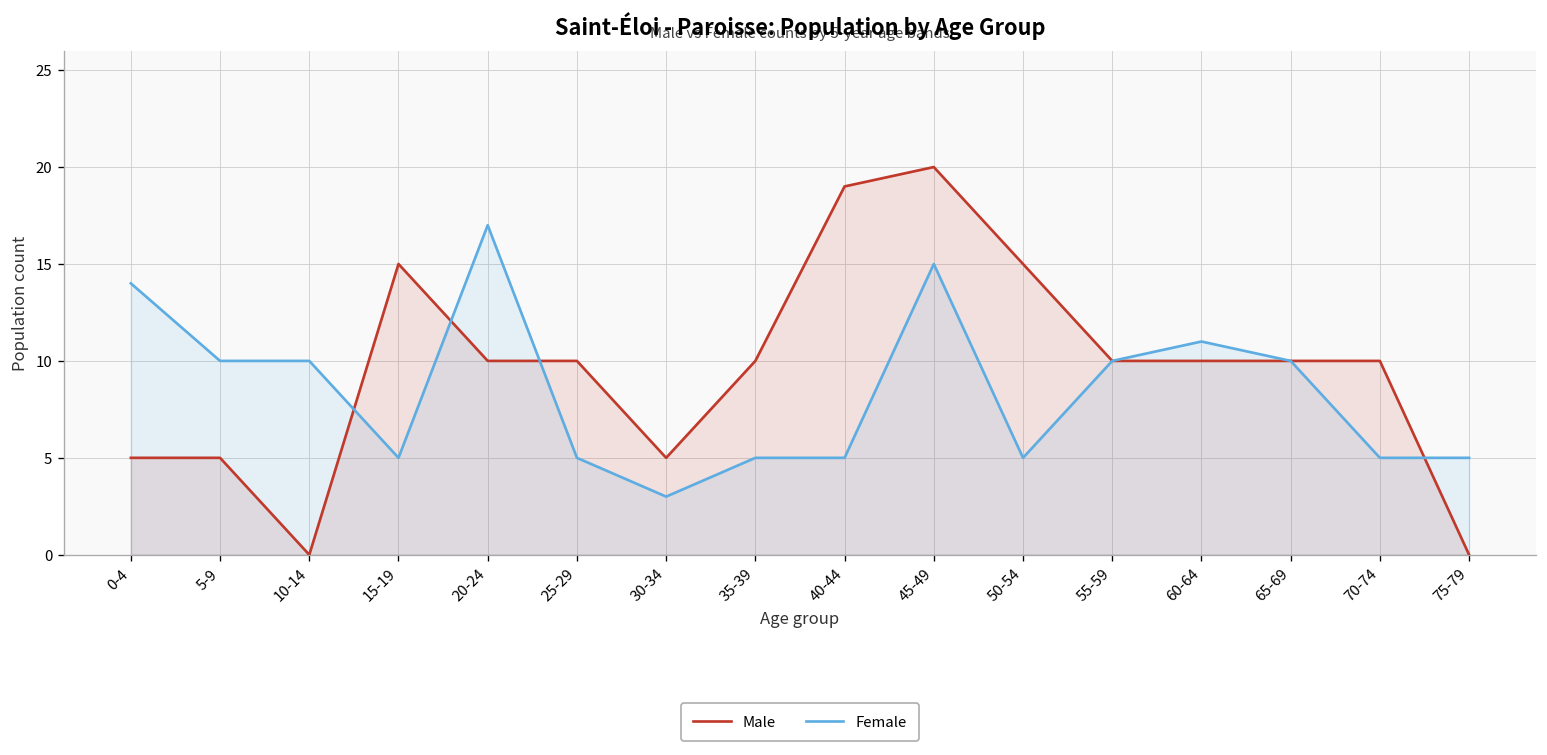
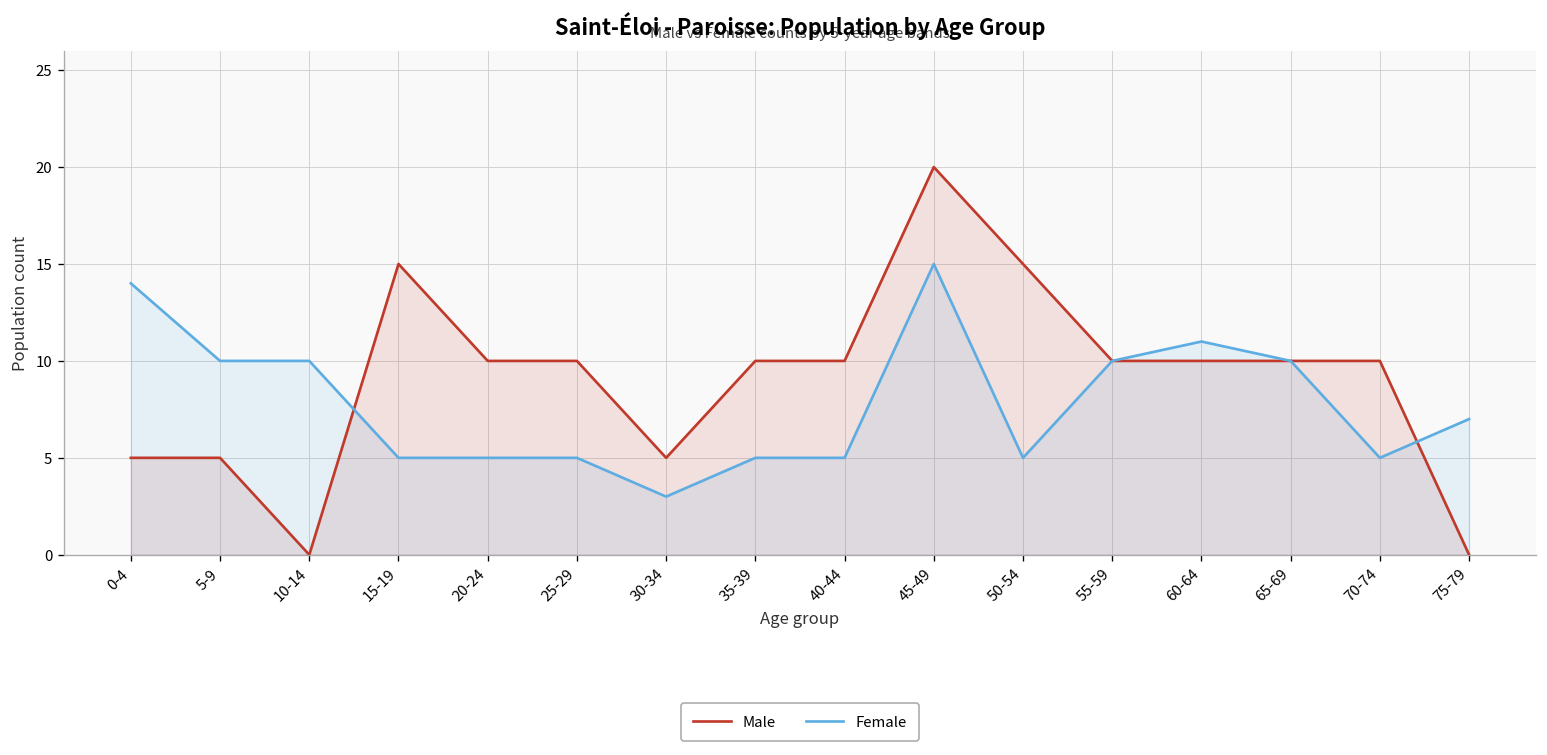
  {
    "Male": {
      "0-4": 5,
      "5-9": 5,
      "10-14": 0,
      "15-19": 15,
      "20-24": 10,
      "25-29": 10,
      "30-34": 5,
      "35-39": 10,
-     "40-44": 19,
+     "40-44": 10,
      "45-49": 20,
      "50-54": 15,
      "60-64": 10,
      "70-74": 10,
      "75-79": 0
    },
    "Female": {
      "0-4": 14,
      "5-9": 10,
      "10-14": 10,
      "15-19": 5,
-     "20-24": 17,
+     "20-24": 5,
      "25-29": 5,
      "30-34": 3,
      "35-39": 5,
      "40-44": 5,
      "45-49": 15,
      "50-54": 5,
      "60-64": 11,
      "70-74": 5,
-     "75-79": 5
+     "75-79": 7
    }
  }
